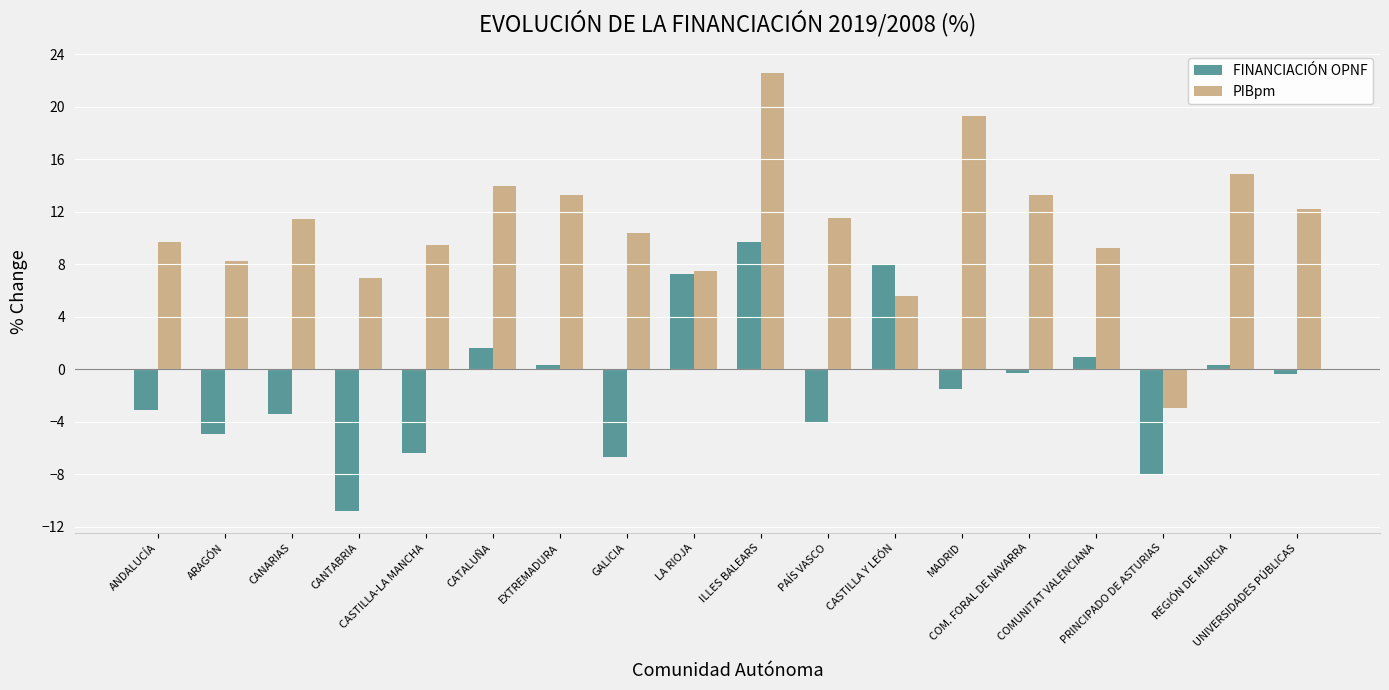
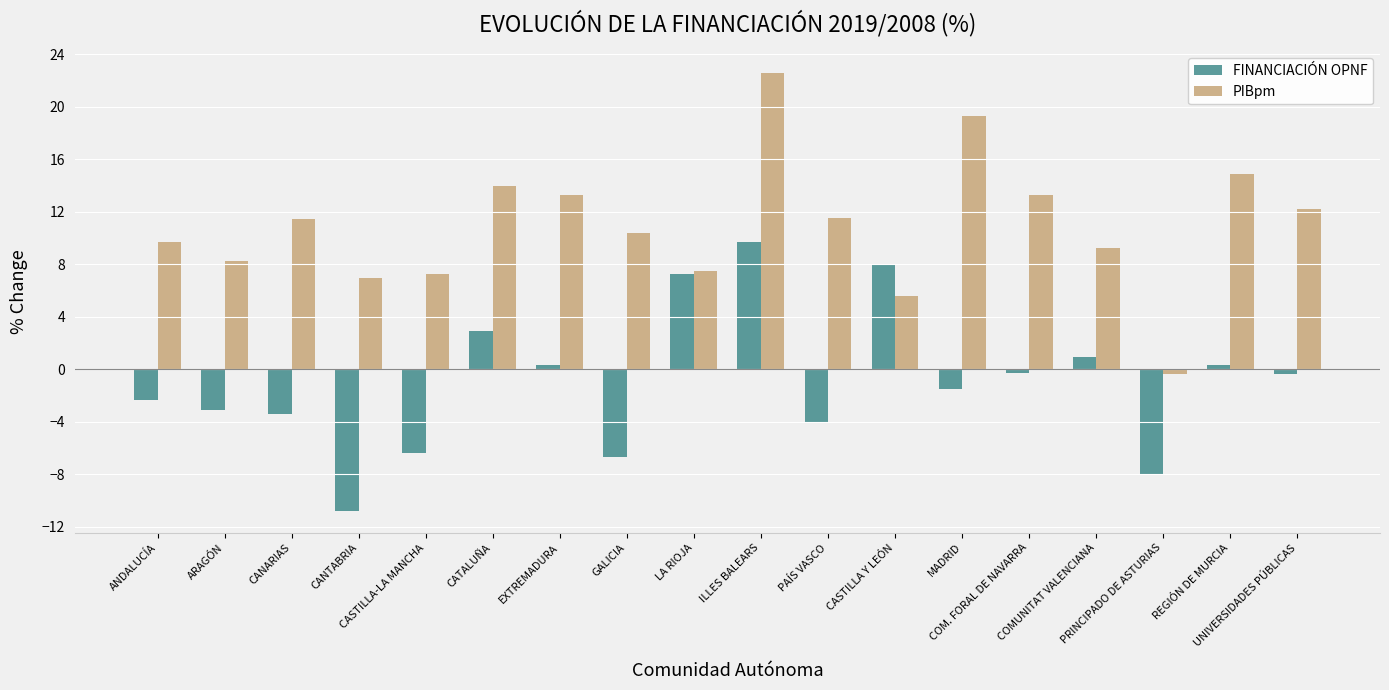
  {
    "FINANCIACIÓN OPNF": {
-     "ANDALUCÍA": -3.1,
-     "ARAGÓN": -4.9,
+     "ANDALUCÍA": -2.3,
+     "ARAGÓN": -3.1,
      "CANARIAS": -3.4,
      "CANTABRIA": -10.8,
      "CASTILLA-LA MANCHA": -6.4,
-     "CATALUÑA": 1.6,
+     "CATALUÑA": 2.9,
      "EXTREMADURA": 0.3,
      "GALICIA": -6.7,
      "LA RIOJA": 7.3,
      "ILLES BALEARS": 9.7,
      "PAÍS VASCO": -4.0,
      "CASTILLA Y LEÓN": 7.9,
      "MADRID": -1.5,
      "COM. FORAL DE NAVARRA": -0.3,
      "COMUNITAT VALENCIANA": 1.0,
      "PRINCIPADO DE ASTURIAS": -8.1,
      "REGIÓN DE MURCIA": 0.3,
      "UNIVERSIDADES PÚBLICAS": -0.3
    },
    "PIBpm": {
      "ANDALUCÍA": 9.7,
      "ARAGÓN": 8.3,
      "CANARIAS": 11.5,
      "CANTABRIA": 7.0,
-     "CASTILLA-LA MANCHA": 9.5,
+     "CASTILLA-LA MANCHA": 7.2,
      "CATALUÑA": 14.0,
      "EXTREMADURA": 13.3,
      "GALICIA": 10.4,
      "LA RIOJA": 7.5,
      "ILLES BALEARS": 22.6,
      "PAÍS VASCO": 11.6,
      "CASTILLA Y LEÓN": 5.6,
      "MADRID": 19.3,
      "COM. FORAL DE NAVARRA": 13.3,
      "COMUNITAT VALENCIANA": 9.2,
-     "PRINCIPADO DE ASTURIAS": -3.0,
+     "PRINCIPADO DE ASTURIAS": -0.3,
      "REGIÓN DE MURCIA": 14.9,
      "UNIVERSIDADES PÚBLICAS": 12.2
    }
  }
